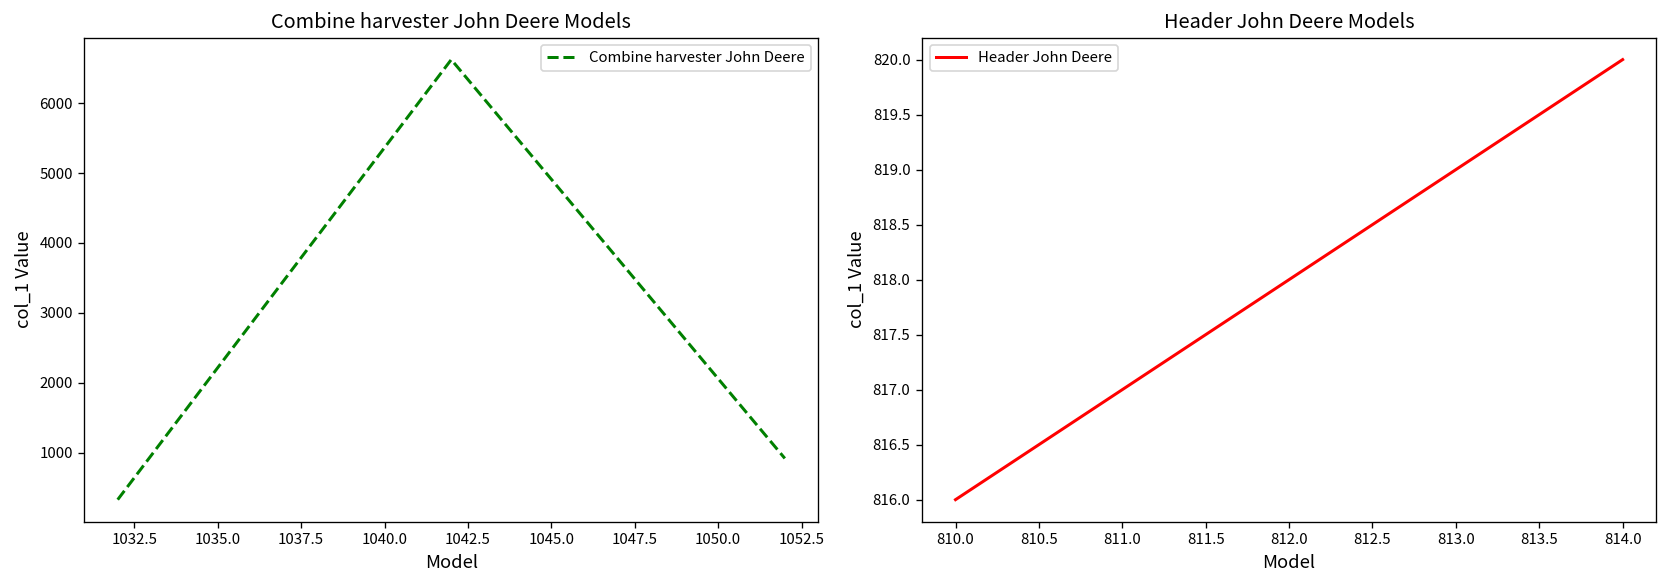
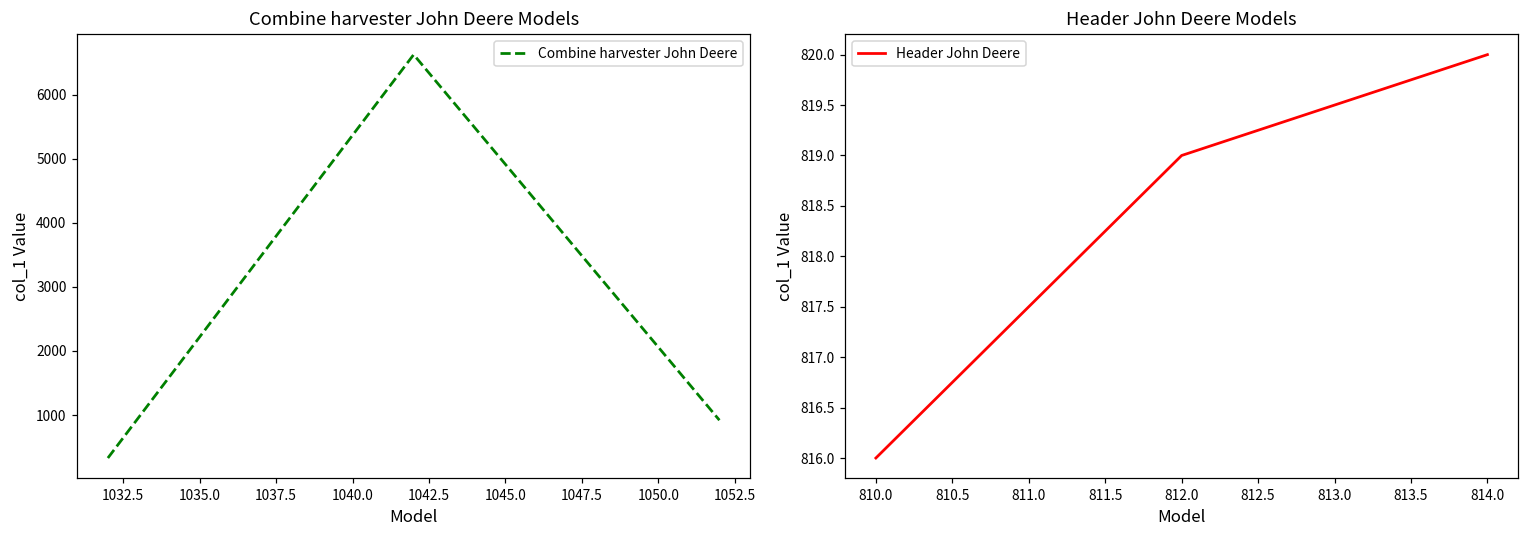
  {
    "Header John Deere Models": {
      "810.0": 816,
-     "812.0": 818,
+     "812.0": 819,
      "814.0": 820
    }
  }
